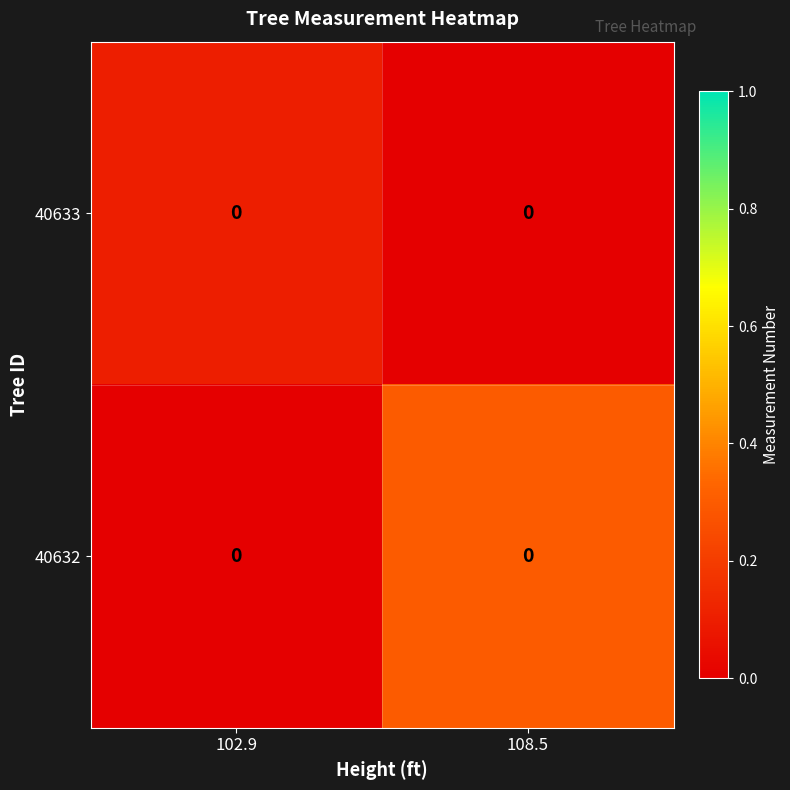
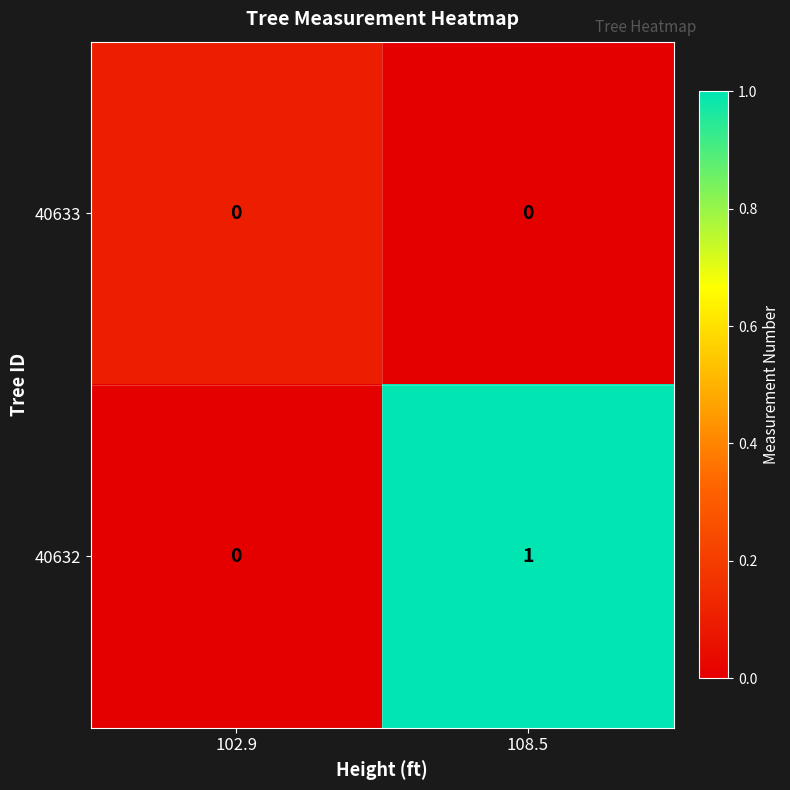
  {
    "40633": {
      "102.9": 0,
      "108.5": 0
    },
    "40632": {
      "102.9": 0,
-     "108.5": 0
+     "108.5": 1
    }
  }
